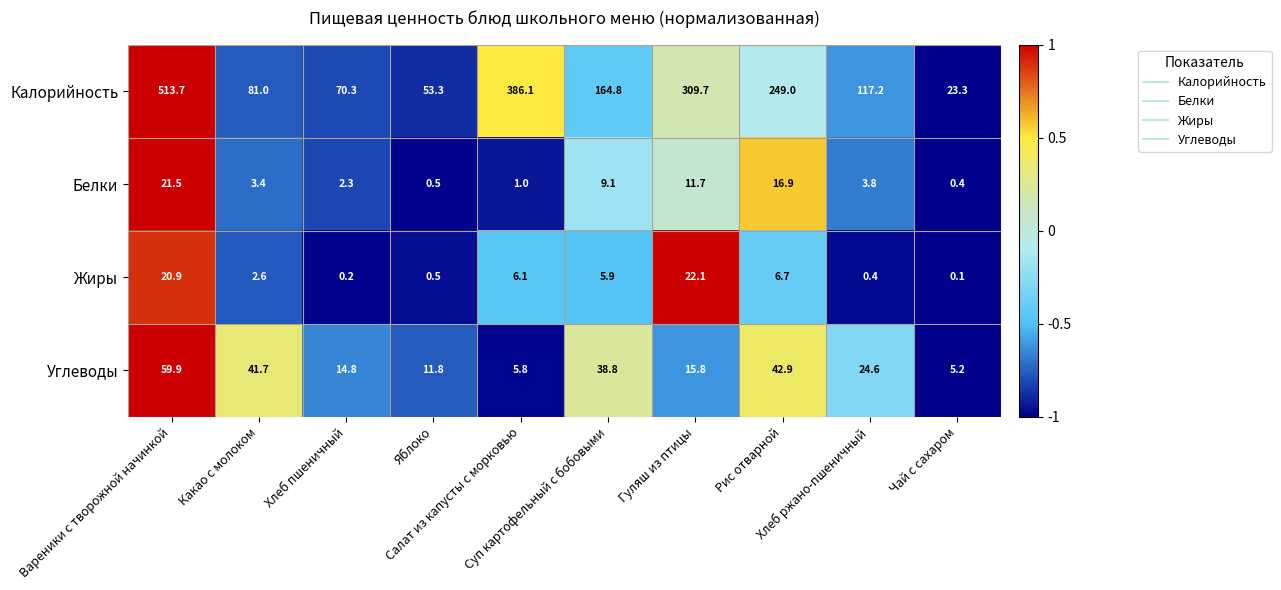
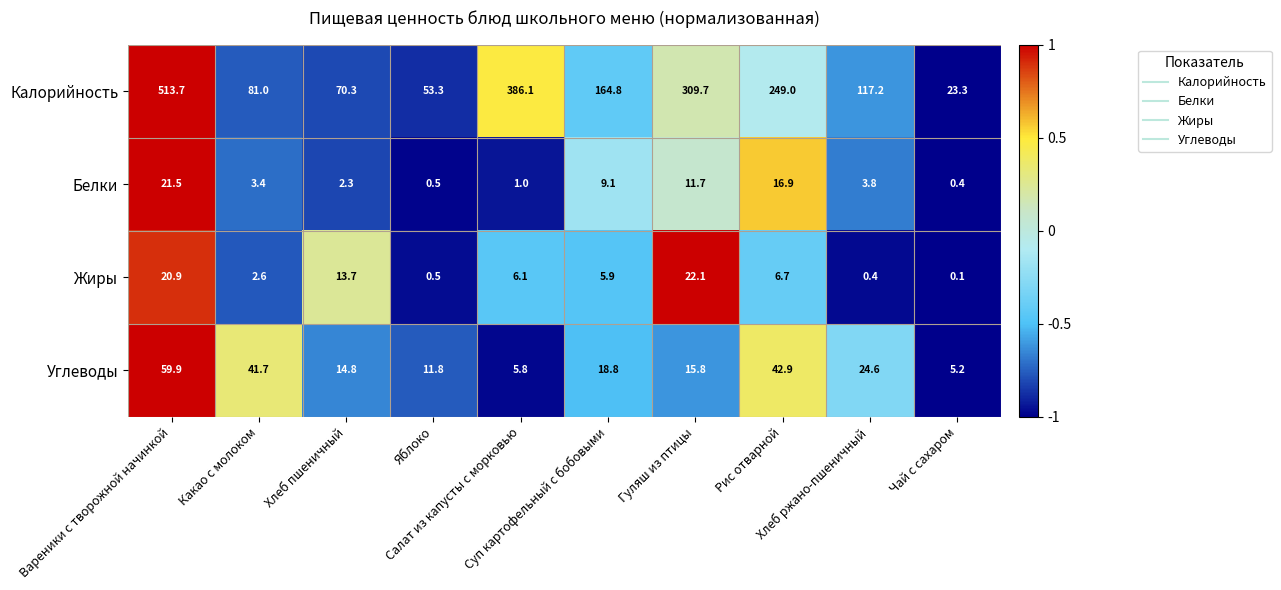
  {
    "Калорийность": {
      "Вареники с творожной начинкой": 513.7,
      "Какао с молоком": 81.0,
      "Хлеб пшеничный": 70.3,
      "Яблоко": 53.3,
      "Салат из капусты с морковью": 386.1,
      "Суп картофельный с бобовыми": 164.8,
      "Гуляш из птицы": 309.7,
      "Рис отварной": 249.0,
      "Хлеб ржано-пшеничный": 117.2,
      "Чай с сахаром": 23.3
    },
    "Белки": {
      "Вареники с творожной начинкой": 21.5,
      "Какао с молоком": 3.4,
      "Хлеб пшеничный": 2.3,
      "Яблоко": 0.5,
      "Салат из капусты с морковью": 1.0,
      "Суп картофельный с бобовыми": 9.1,
      "Гуляш из птицы": 11.7,
      "Рис отварной": 16.9,
      "Хлеб ржано-пшеничный": 3.8,
      "Чай с сахаром": 0.4
    },
    "Жиры": {
      "Вареники с творожной начинкой": 20.9,
      "Какао с молоком": 2.6,
-     "Хлеб пшеничный": 0.2,
+     "Хлеб пшеничный": 13.7,
      "Яблоко": 0.5,
      "Салат из капусты с морковью": 6.1,
      "Суп картофельный с бобовыми": 5.9,
      "Гуляш из птицы": 22.1,
      "Рис отварной": 6.7,
      "Хлеб ржано-пшеничный": 0.4,
      "Чай с сахаром": 0.1
    },
    "Углеводы": {
      "Вареники с творожной начинкой": 59.9,
      "Какао с молоком": 41.7,
      "Хлеб пшеничный": 14.8,
      "Яблоко": 11.8,
      "Салат из капусты с морковью": 5.8,
-     "Суп картофельный с бобовыми": 38.8,
+     "Суп картофельный с бобовыми": 18.8,
      "Гуляш из птицы": 15.8,
      "Рис отварной": 42.9,
      "Хлеб ржано-пшеничный": 24.6,
      "Чай с сахаром": 5.2
    }
  }
